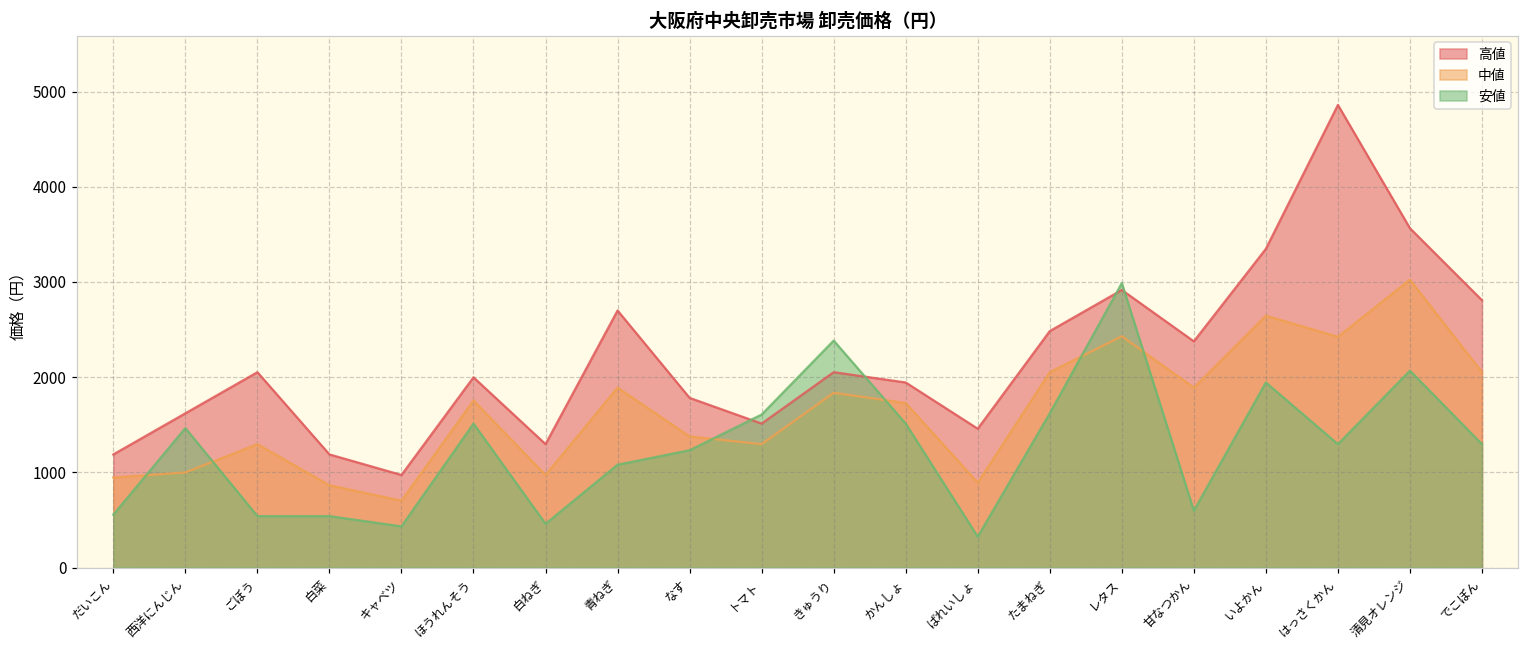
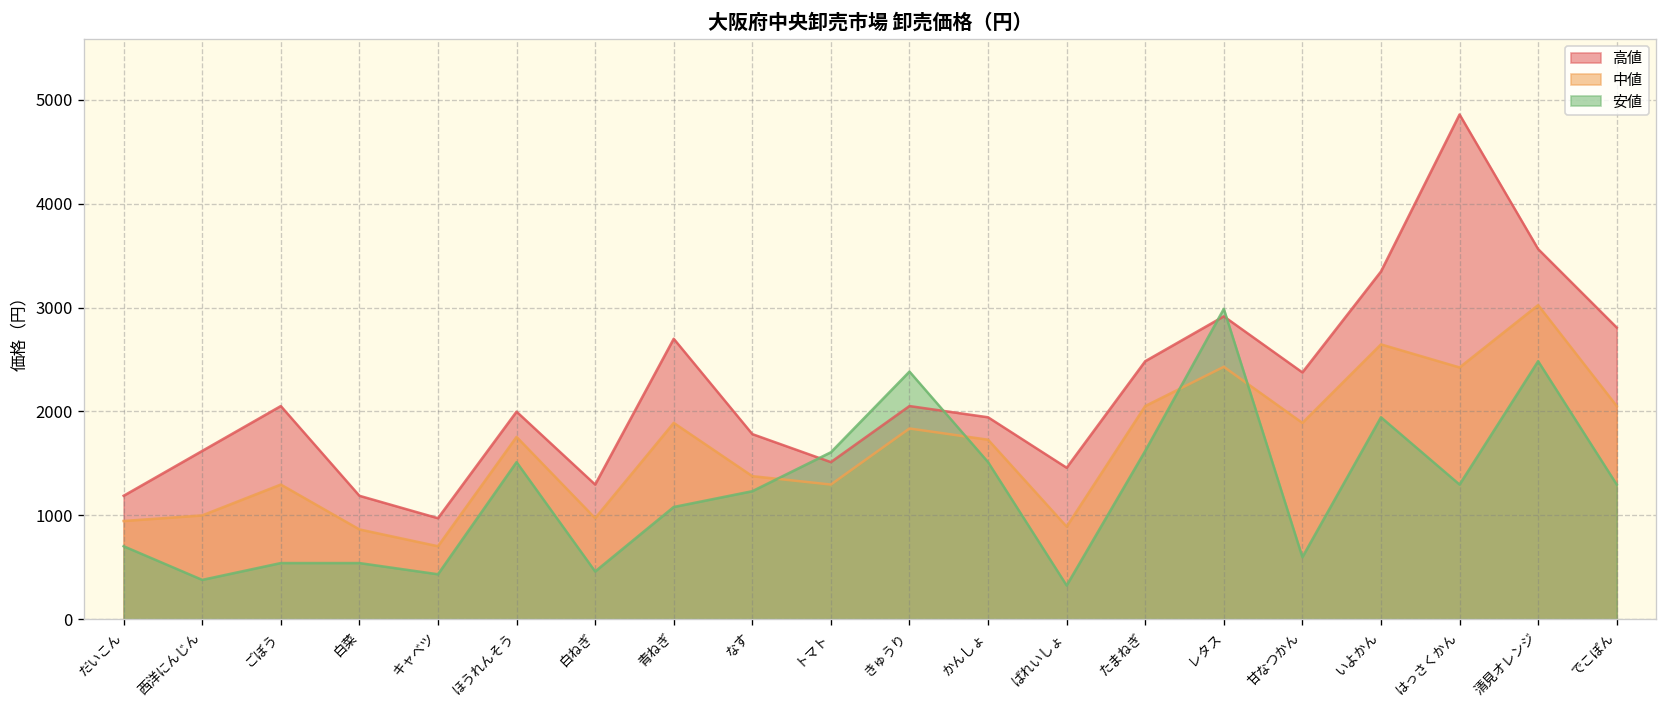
  {
    "安値": {
-     "だいこん": 600,
-     "西洋にんじん": 1500,
+     "だいこん": 700,
+     "西洋にんじん": 400,
      "ごぼう": 500,
      "白菜": 500,
      "キャベツ": 400,
      "ほうれんそう": 1500,
      "白ねぎ": 500,
      "青ねぎ": 1100,
      "なす": 1200,
      "トマト": 1600,
      "きゅうり": 2400,
      "かんしょ": 1500,
      "ばれいしょ": 300,
      "たまねぎ": 1600,
      "レタス": 3000,
      "甘なつかん": 600,
      "いよかん": 1900,
      "はっさくかん": 1300,
-     "清見オレンジ": 2100,
+     "清見オレンジ": 2500,
      "でこぽん": 1300
    }
  }
